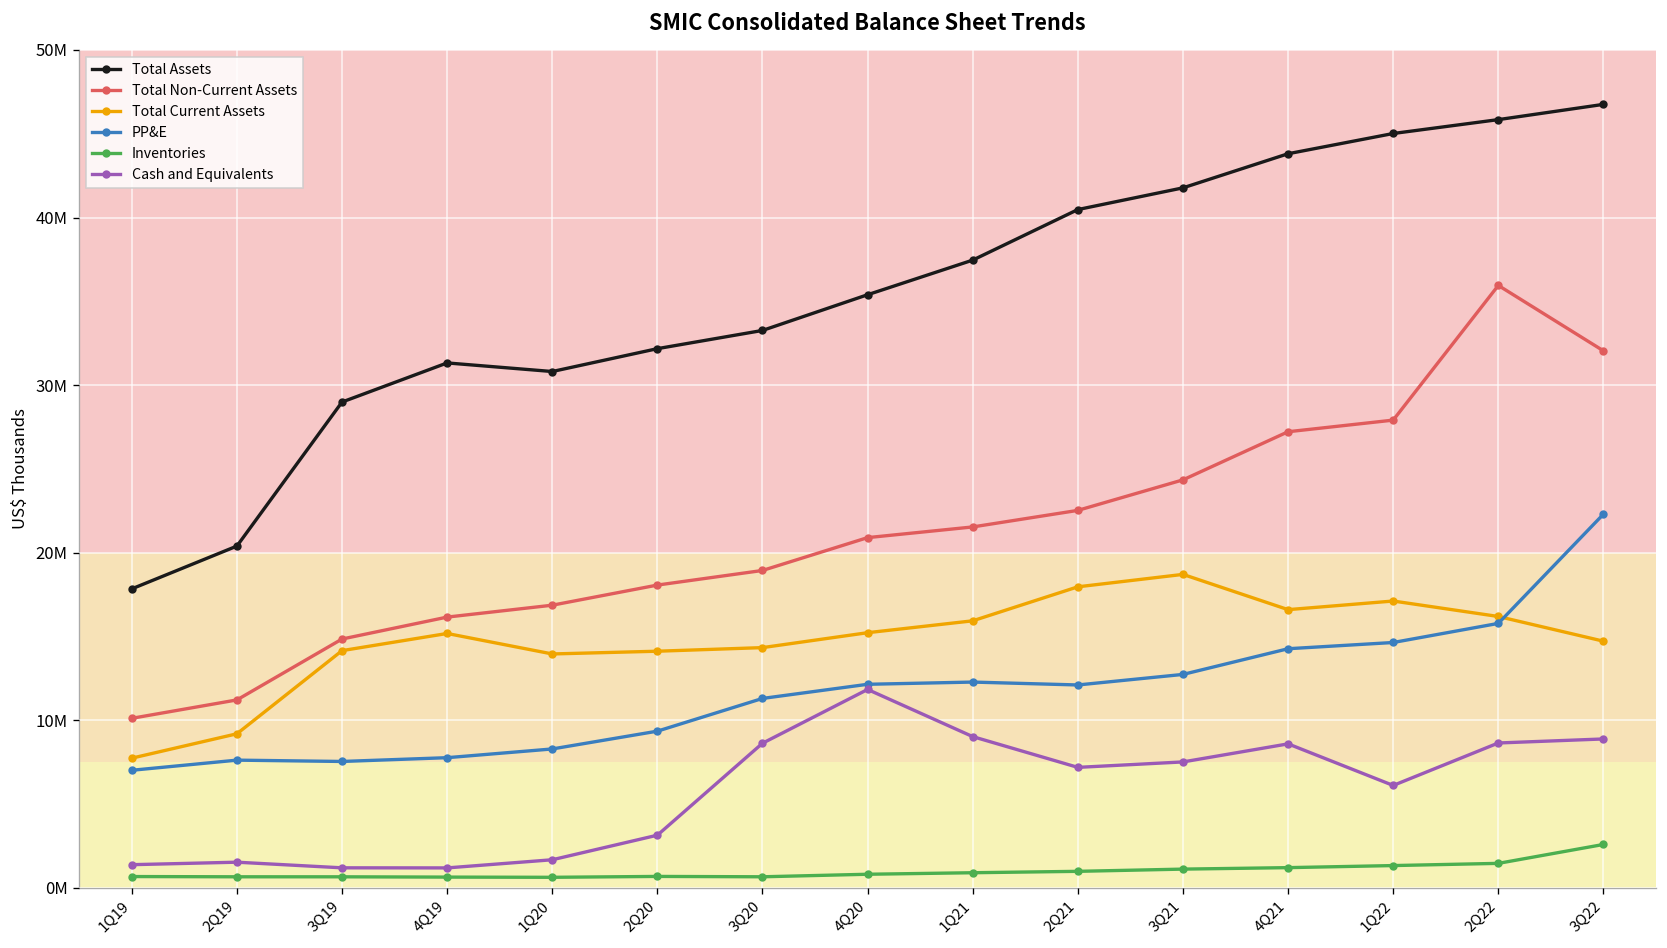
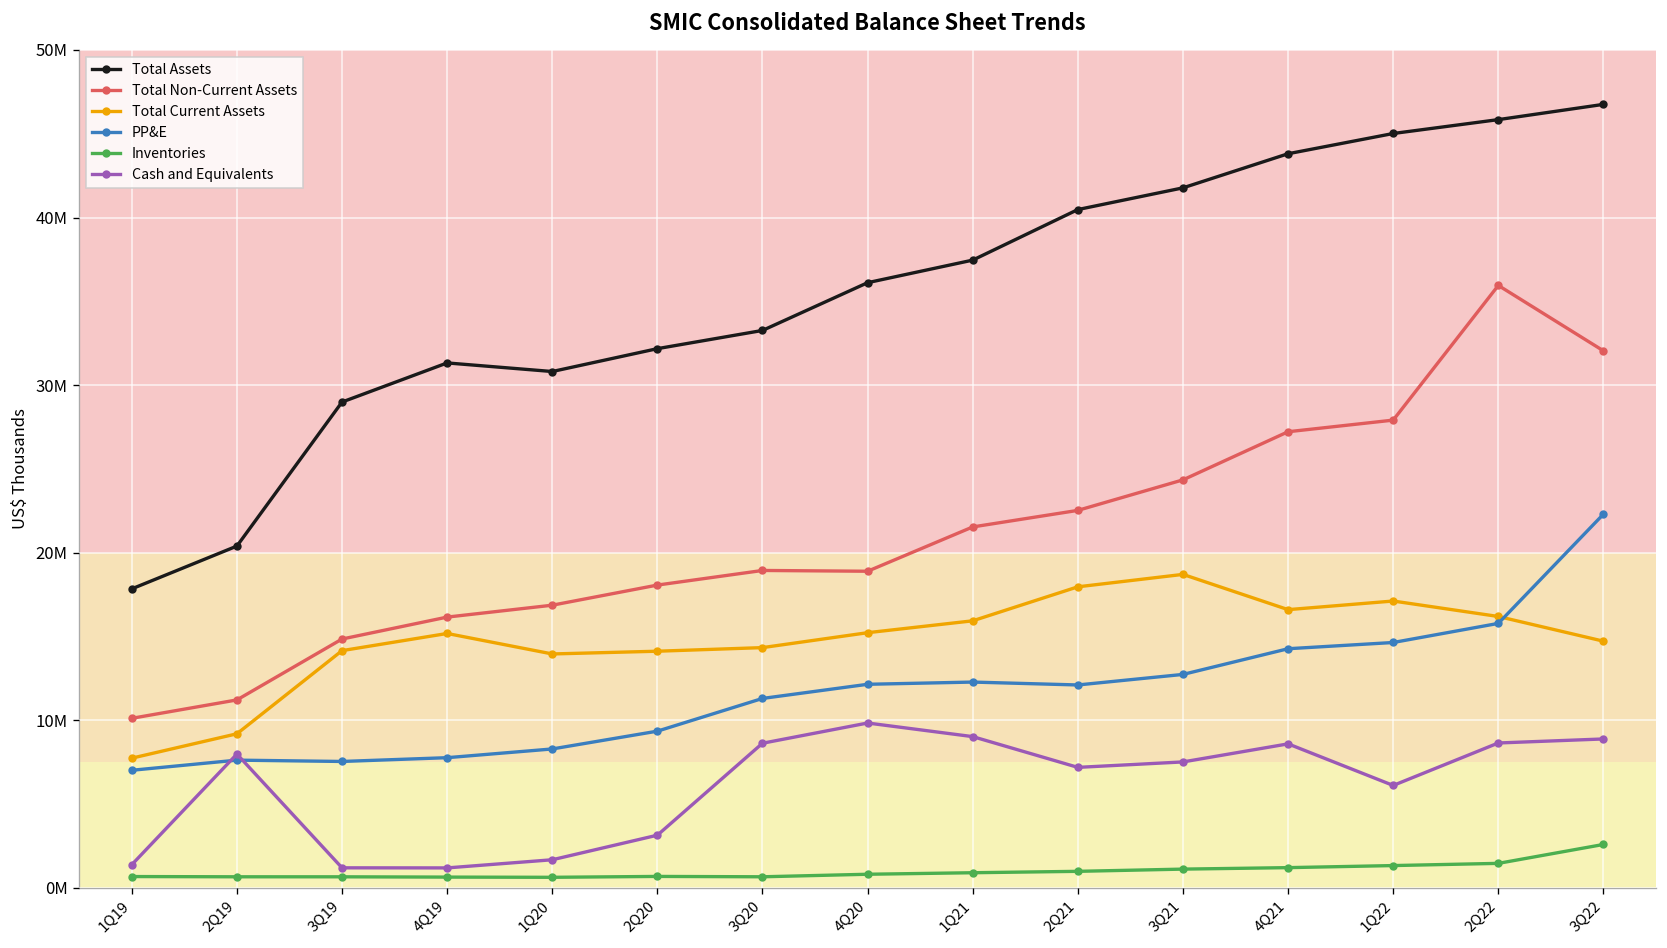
  {
    "Total Assets": {
      "1Q19": 17800000,
      "2Q19": 20400000,
      "3Q19": 29000000,
      "4Q19": 31300000,
      "1Q20": 30800000,
      "2Q20": 32200000,
      "3Q20": 33300000,
-     "4Q20": 35400000,
+     "4Q20": 36100000,
      "1Q21": 37500000,
      "2Q21": 40500000,
      "3Q21": 41800000,
      "4Q21": 43800000,
      "1Q22": 45000000,
      "2Q22": 45800000,
      "3Q22": 46800000
    },
    "Total Non-Current Assets": {
      "1Q19": 10100000,
      "2Q19": 11200000,
      "3Q19": 14800000,
      "4Q19": 16100000,
      "1Q20": 16900000,
      "2Q20": 18100000,
      "3Q20": 18900000,
-     "4Q20": 20900000,
+     "4Q20": 18900000,
      "1Q21": 21500000,
      "2Q21": 22500000,
      "3Q21": 24300000,
      "4Q21": 27200000,
      "1Q22": 27900000,
      "2Q22": 35900000,
      "3Q22": 32000000
    },
    "Total Current Assets": {
      "1Q19": 7700000,
      "2Q19": 9200000,
      "3Q19": 14100000,
      "4Q19": 15200000,
      "1Q20": 13900000,
      "2Q20": 14100000,
      "3Q20": 14300000,
      "4Q20": 15200000,
      "1Q21": 15900000,
      "2Q21": 18000000,
      "3Q21": 18700000,
      "4Q21": 16600000,
      "1Q22": 17100000,
      "2Q22": 16200000,
      "3Q22": 14700000
    },
    "PP&E": {
      "1Q19": 7000000,
      "2Q19": 7600000,
      "3Q19": 7500000,
      "4Q19": 7800000,
      "1Q20": 8300000,
      "2Q20": 9300000,
      "3Q20": 11300000,
      "4Q20": 12100000,
      "1Q21": 12300000,
      "2Q21": 12100000,
      "3Q21": 12700000,
      "4Q21": 14300000,
      "1Q22": 14600000,
      "2Q22": 15800000,
      "3Q22": 22300000
    },
    "Inventories": {
      "1Q19": 700000,
      "2Q19": 600000,
      "3Q19": 600000,
      "4Q19": 600000,
      "1Q20": 600000,
      "2Q20": 700000,
      "3Q20": 600000,
      "4Q20": 800000,
      "1Q21": 900000,
      "2Q21": 1000000,
      "3Q21": 1100000,
      "4Q21": 1200000,
      "1Q22": 1300000,
      "2Q22": 1400000,
      "3Q22": 2600000
    },
    "Cash and Equivalents": {
      "1Q19": 1400000,
-     "2Q19": 1500000,
+     "2Q19": 8000000,
      "3Q19": 1200000,
      "4Q19": 1200000,
      "1Q20": 1700000,
      "2Q20": 3100000,
      "3Q20": 8600000,
-     "4Q20": 11800000,
+     "4Q20": 9800000,
      "1Q21": 9000000,
      "2Q21": 7200000,
      "3Q21": 7500000,
      "4Q21": 8600000,
      "1Q22": 6100000,
      "2Q22": 8600000,
      "3Q22": 8900000
    }
  }
